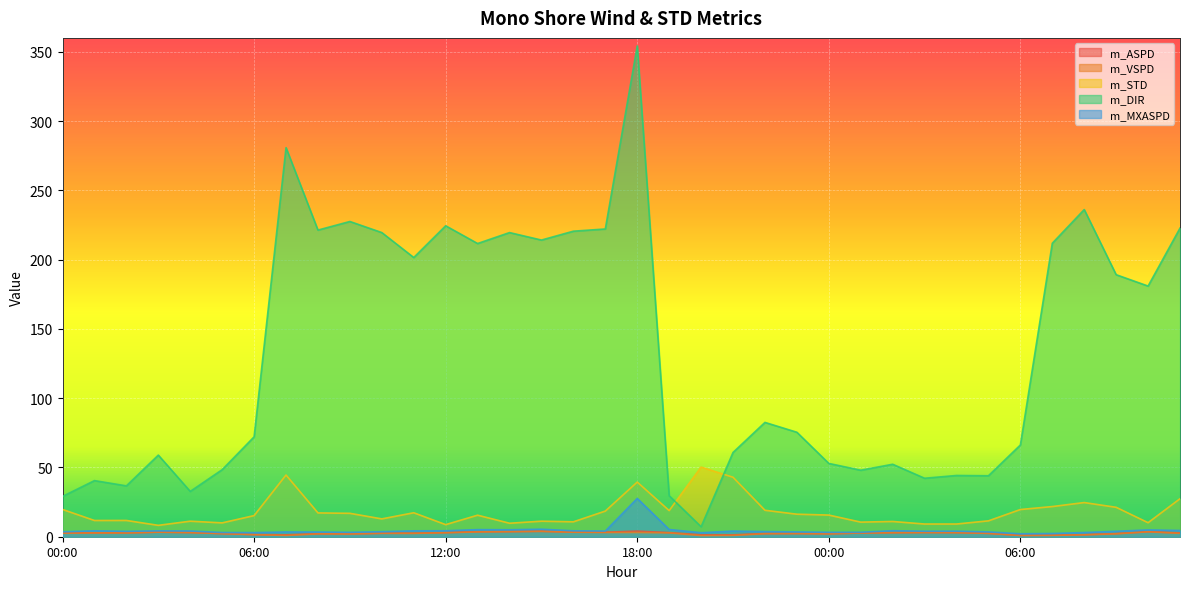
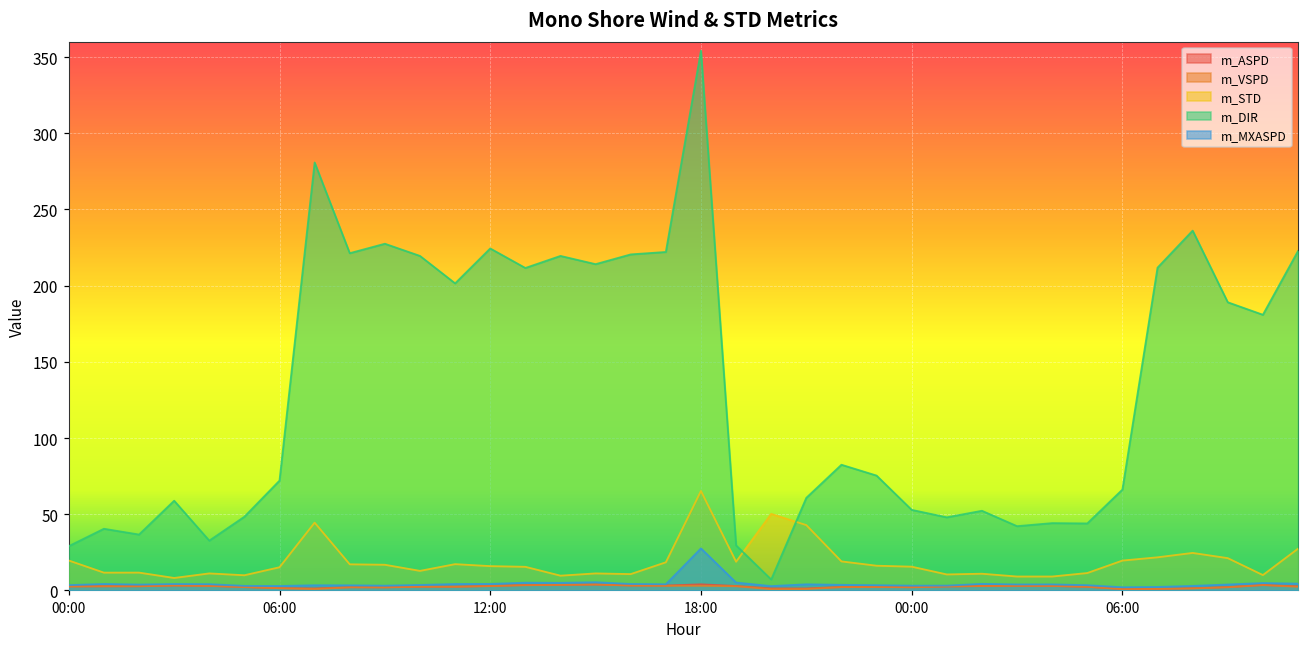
  {
    "m_STD": {
-     "12:00": 9,
-     "18:00": 39
+     "12:00": 16,
+     "18:00": 65
    },
    "m_DIR": {
      "12:00": 224,
      "18:00": 354
    },
    "m_MXASPD": {
      "18:00": 28
    }
  }
